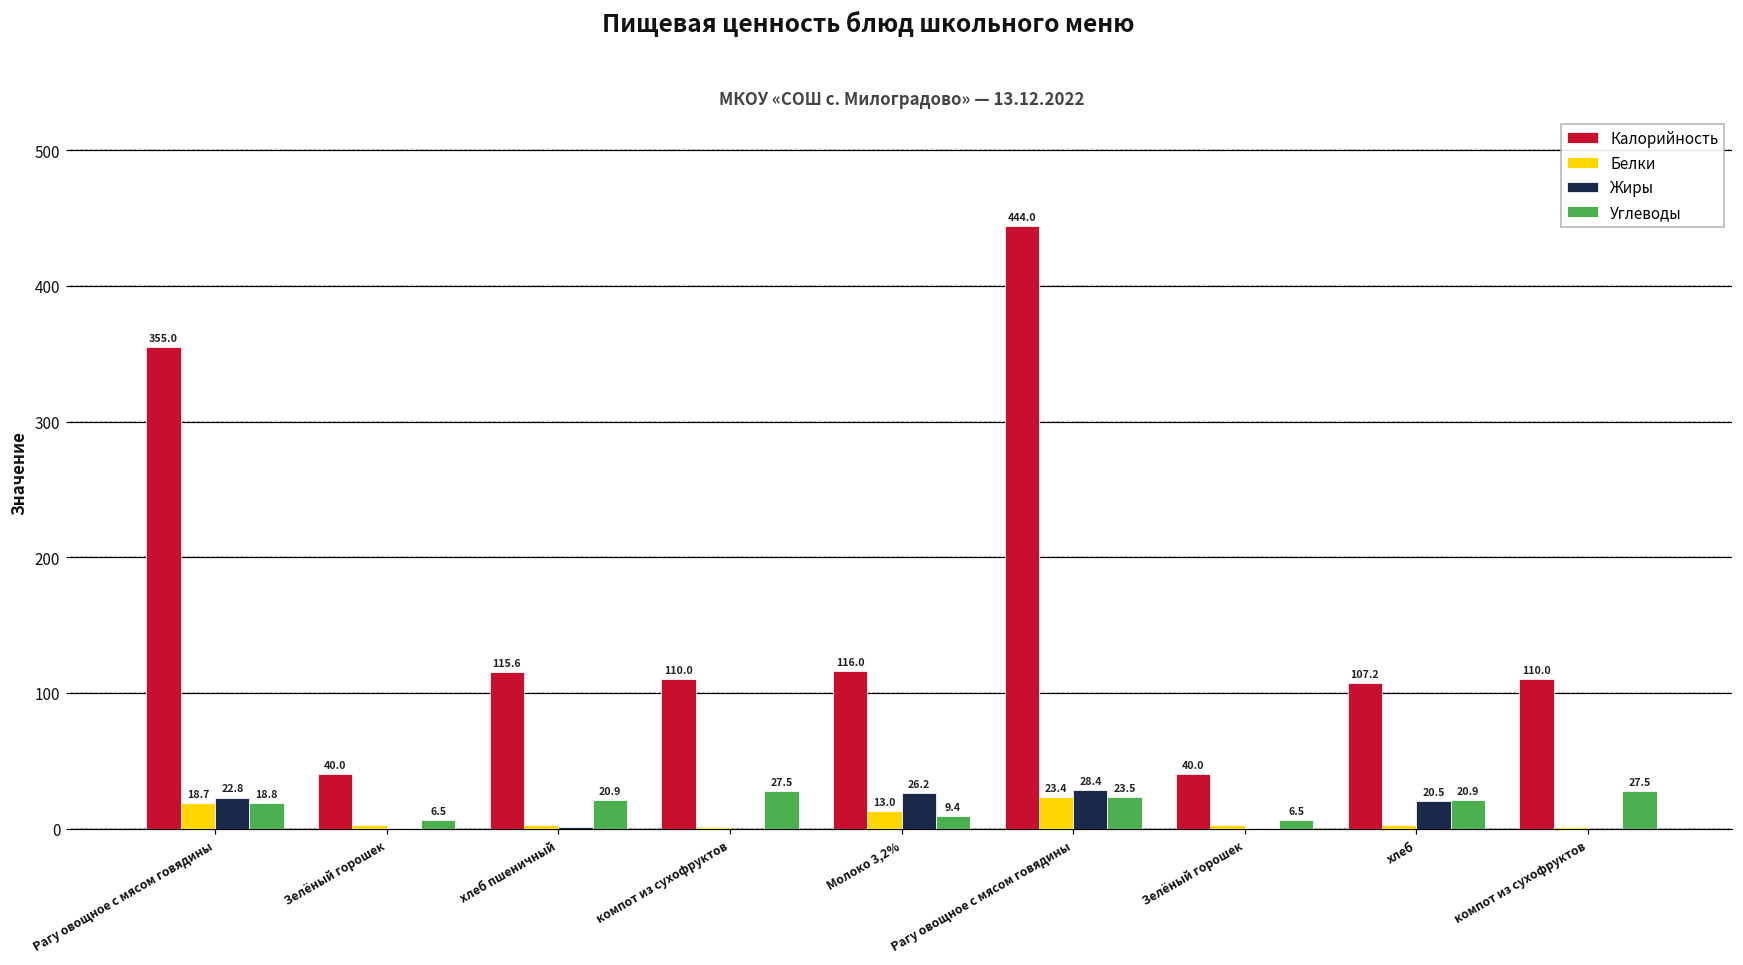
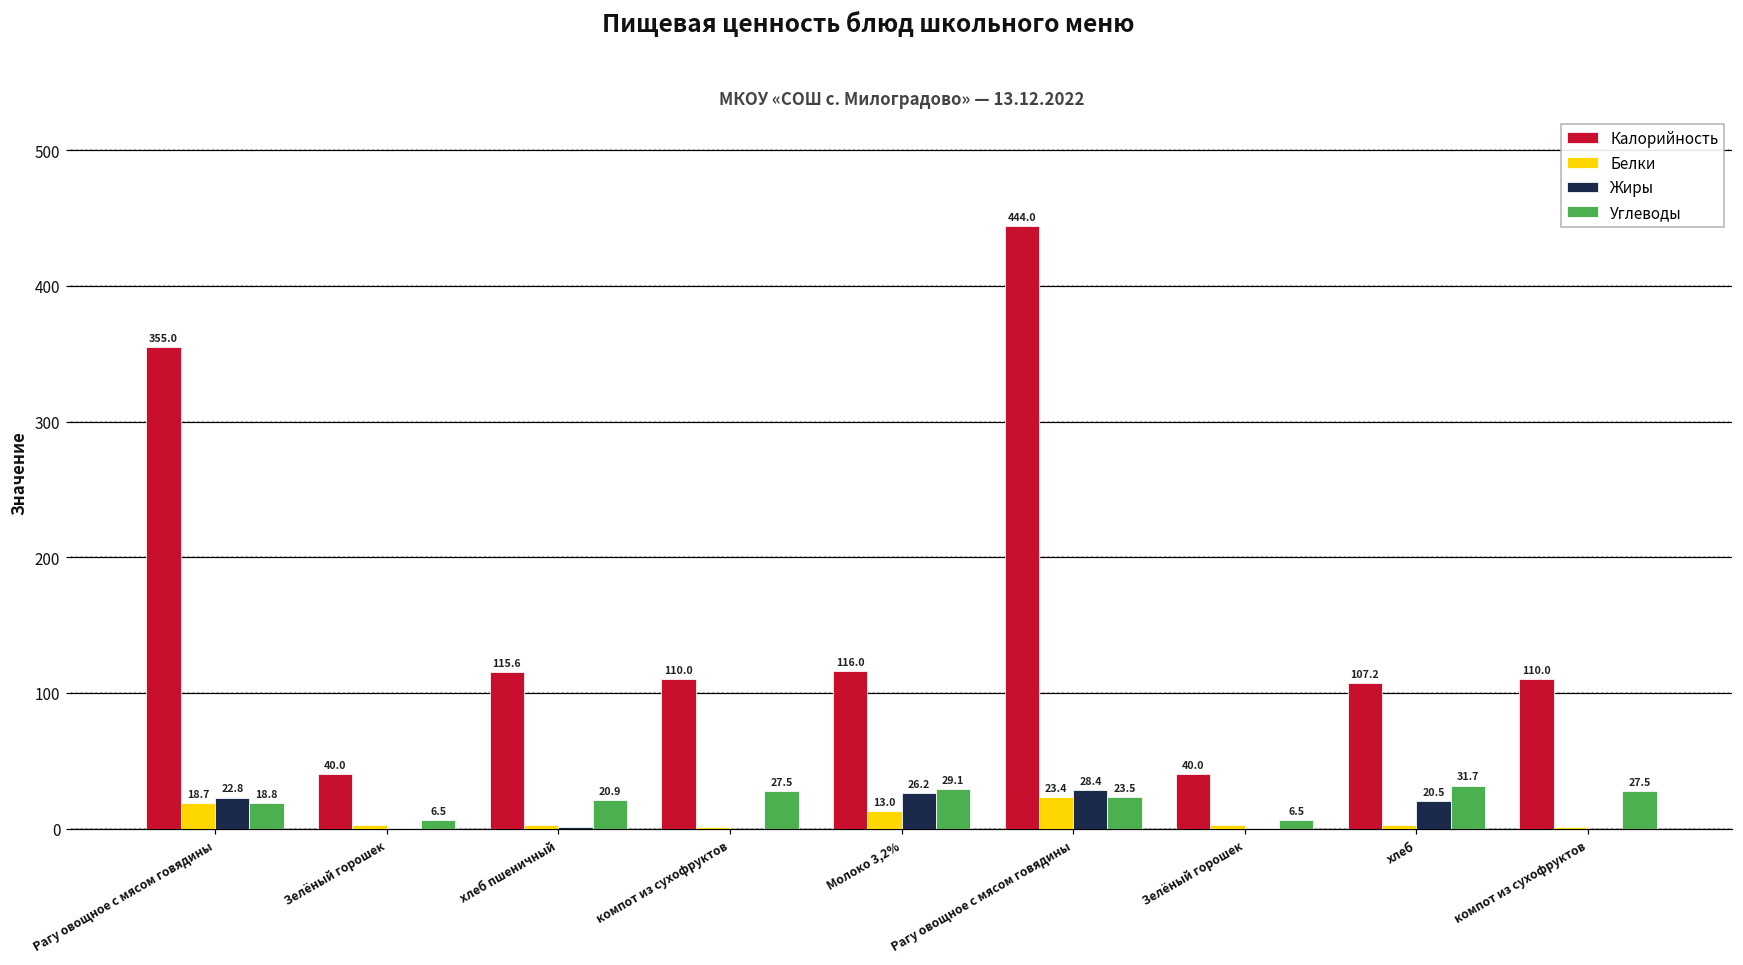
  {
    "Калорийность": {
      "хлеб пшеничный": 115.6,
      "Молоко 3,2%": 116.0,
      "хлеб": 107.2
    },
    "Белки": {
      "Молоко 3,2%": 13.0
    },
    "Жиры": {
      "Молоко 3,2%": 26.2,
      "хлеб": 20.5
    },
    "Углеводы": {
      "хлеб пшеничный": 20.9,
-     "Молоко 3,2%": 9.4,
-     "хлеб": 20.9
+     "Молоко 3,2%": 29.1,
+     "хлеб": 31.7
    }
  }
